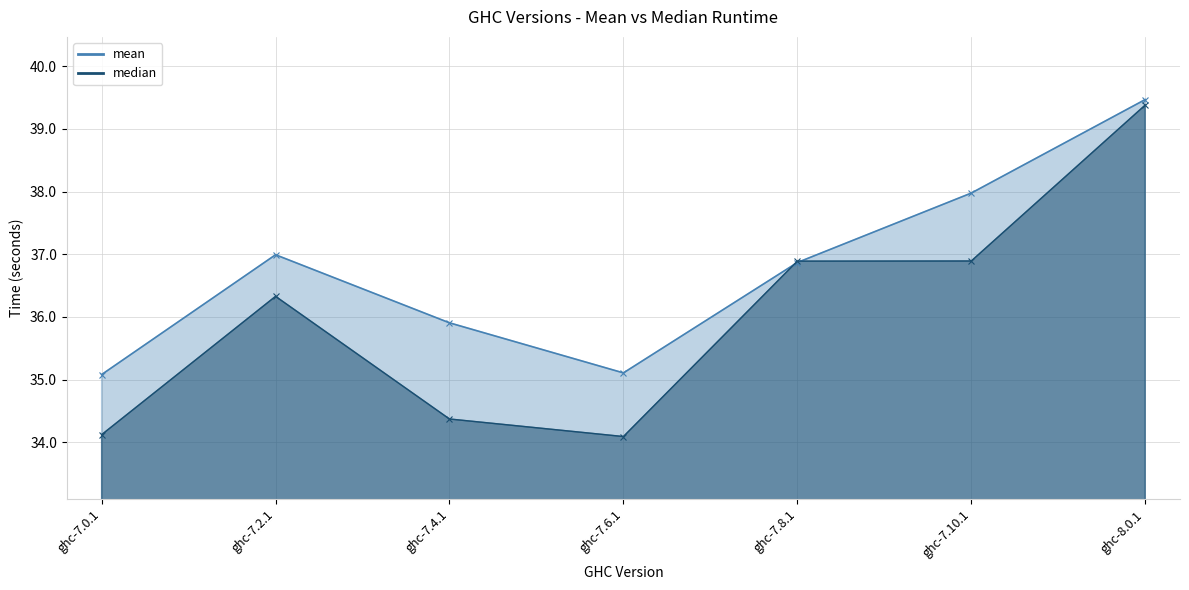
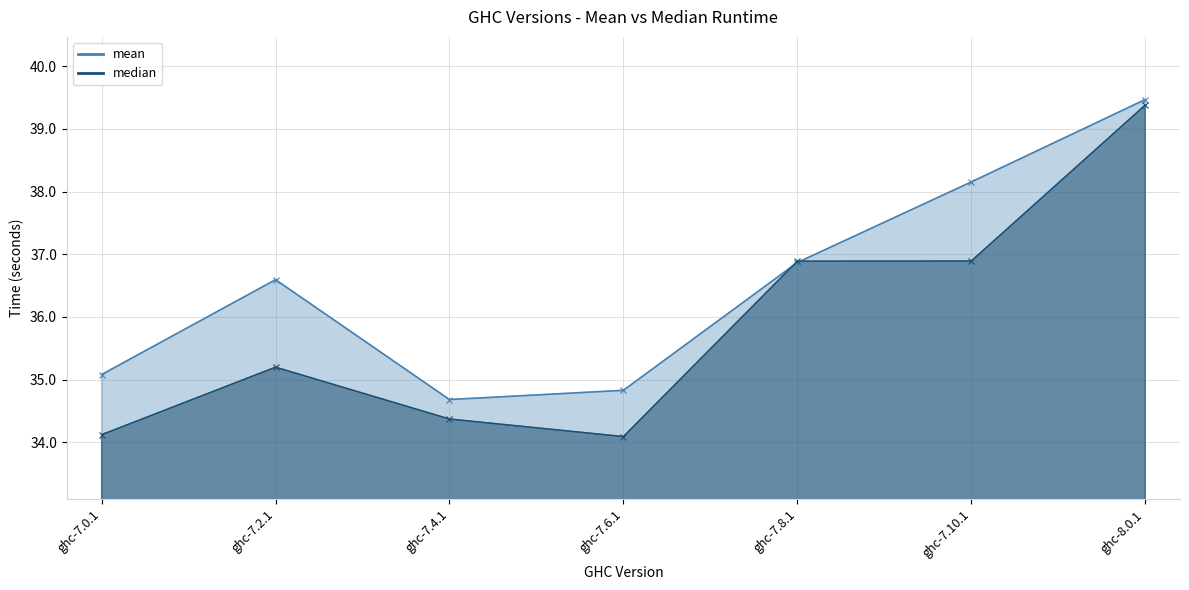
  {
    "mean": {
      "ghc-7.0.1": 35.1,
-     "ghc-7.2.1": 37.0,
-     "ghc-7.4.1": 35.9,
-     "ghc-7.6.1": 35.1,
-     "ghc-7.10.1": 38.0,
+     "ghc-7.2.1": 36.6,
+     "ghc-7.4.1": 34.7,
+     "ghc-7.6.1": 34.8,
+     "ghc-7.10.1": 38.2,
      "ghc-8.0.1": 39.5
    },
    "median": {
      "ghc-7.0.1": 34.1,
-     "ghc-7.2.1": 36.3,
+     "ghc-7.2.1": 35.2,
      "ghc-7.4.1": 34.4,
      "ghc-7.6.1": 34.1,
      "ghc-7.10.1": 36.9,
      "ghc-8.0.1": 39.4
    }
  }
